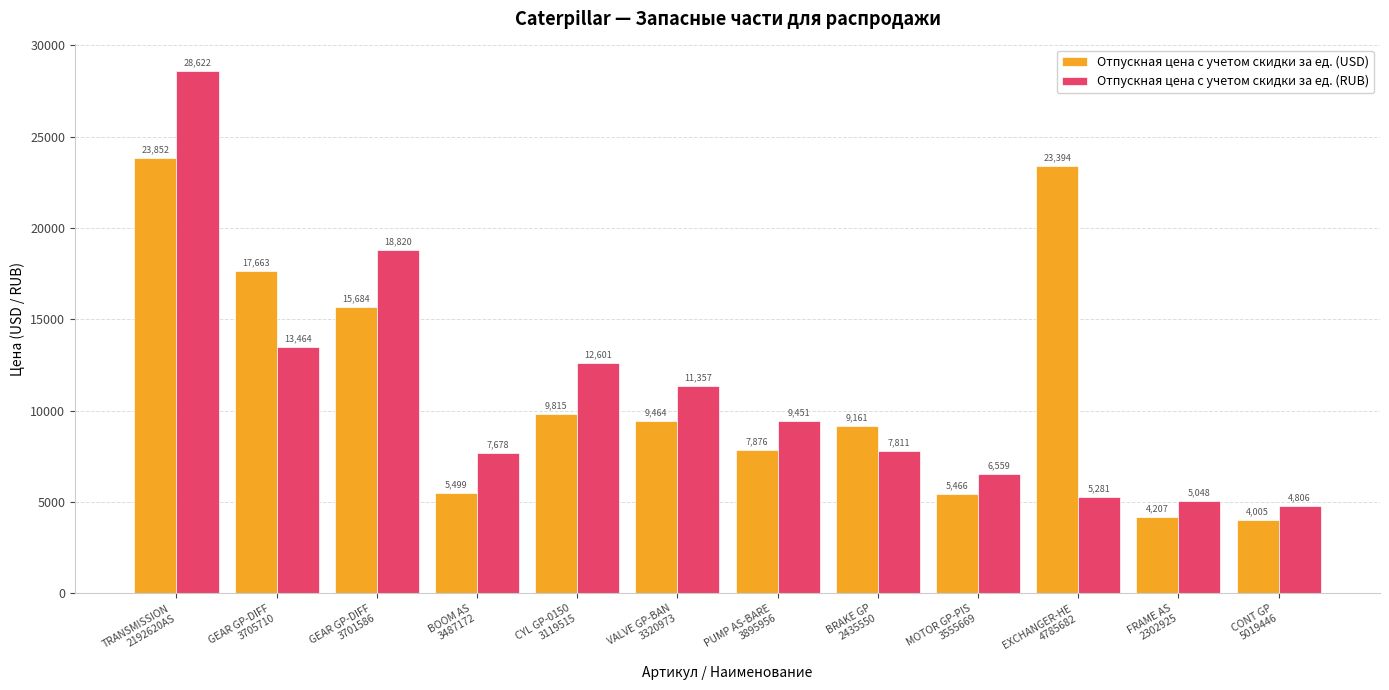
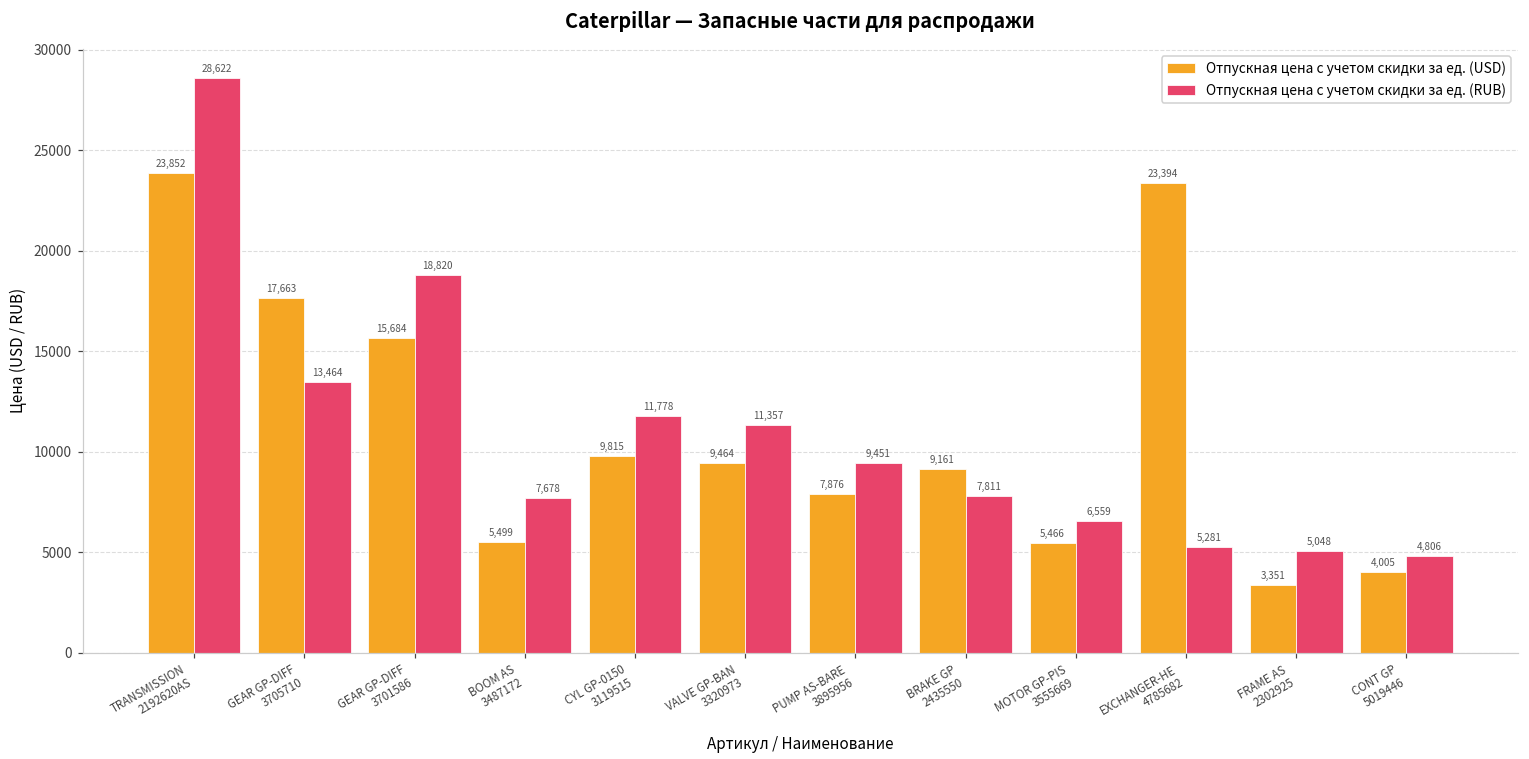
  {
    "Отпускная цена c учетом скидки за ед. (USD)": {
      "TRANSMISSION 2192620AS": "23,852",
      "GEAR GP-DIFF 3705710": "17,663",
      "GEAR GP-DIFF 3701586": "15,684",
      "BOOM AS 3487172": "5,499",
      "CYL GP-0150 3119515": "9,815",
      "VALVE GP-BAN 3320973": "9,464",
      "PUMP AS-BARE 3895956": "7,876",
      "BRAKE GP 2435550": "9,161",
      "MOTOR GP-PIS 3555669": "5,466",
      "EXCHANGER-HE 4785682": "23,394",
-     "FRAME AS 2302925": "4,207",
+     "FRAME AS 2302925": "3,351",
      "CONT GP 5019446": "4,005"
    },
    "Отпускная цена с учетом скидки за ед. (RUB)": {
      "TRANSMISSION 2192620AS": "28,622",
      "GEAR GP-DIFF 3705710": "13,464",
      "GEAR GP-DIFF 3701586": "18,820",
      "BOOM AS 3487172": "7,678",
-     "CYL GP-0150 3119515": "12,601",
+     "CYL GP-0150 3119515": "11,778",
      "VALVE GP-BAN 3320973": "11,357",
      "PUMP AS-BARE 3895956": "9,451",
      "BRAKE GP 2435550": "7,811",
      "MOTOR GP-PIS 3555669": "6,559",
      "EXCHANGER-HE 4785682": "5,281",
      "FRAME AS 2302925": "5,048",
      "CONT GP 5019446": "4,806"
    }
  }
